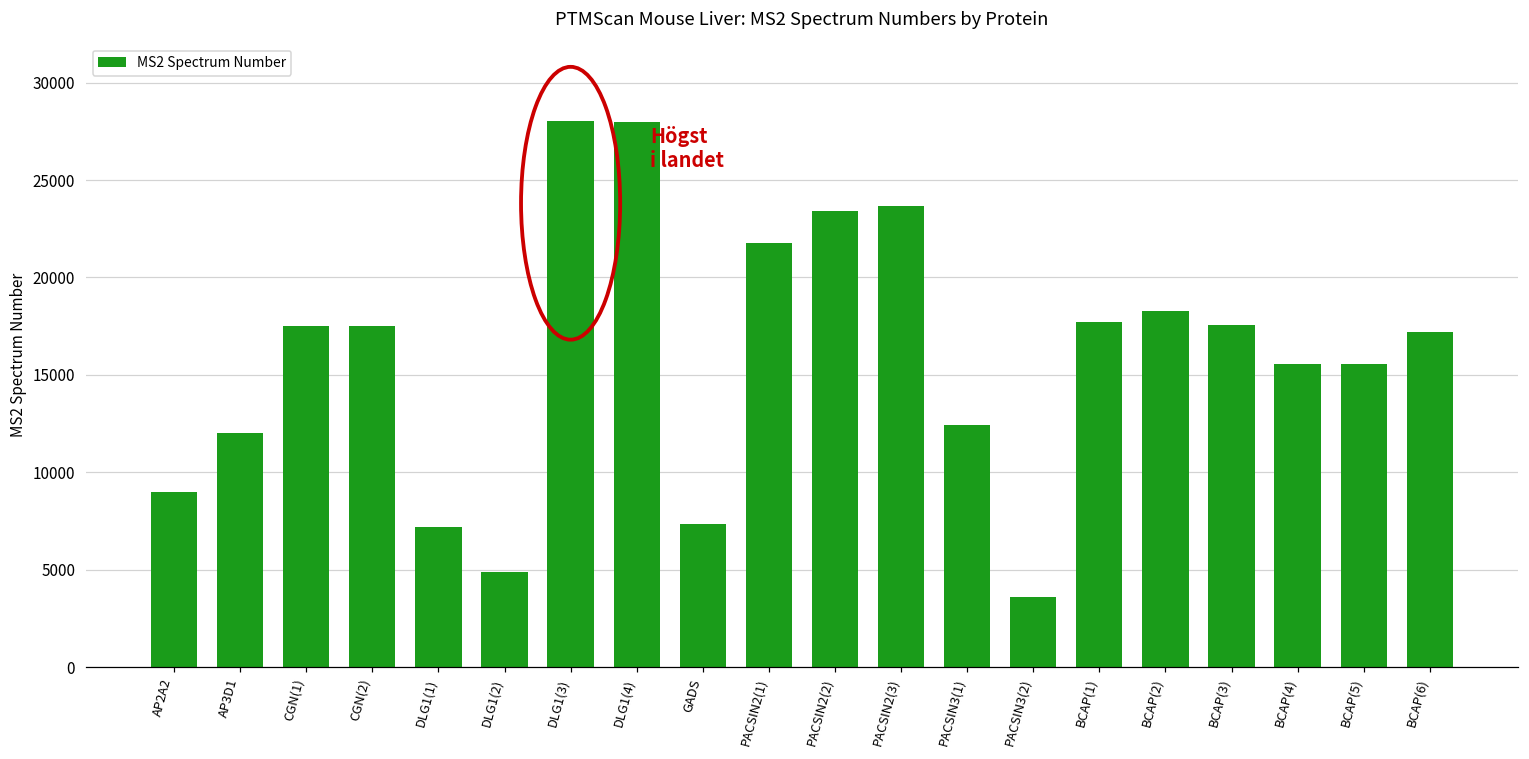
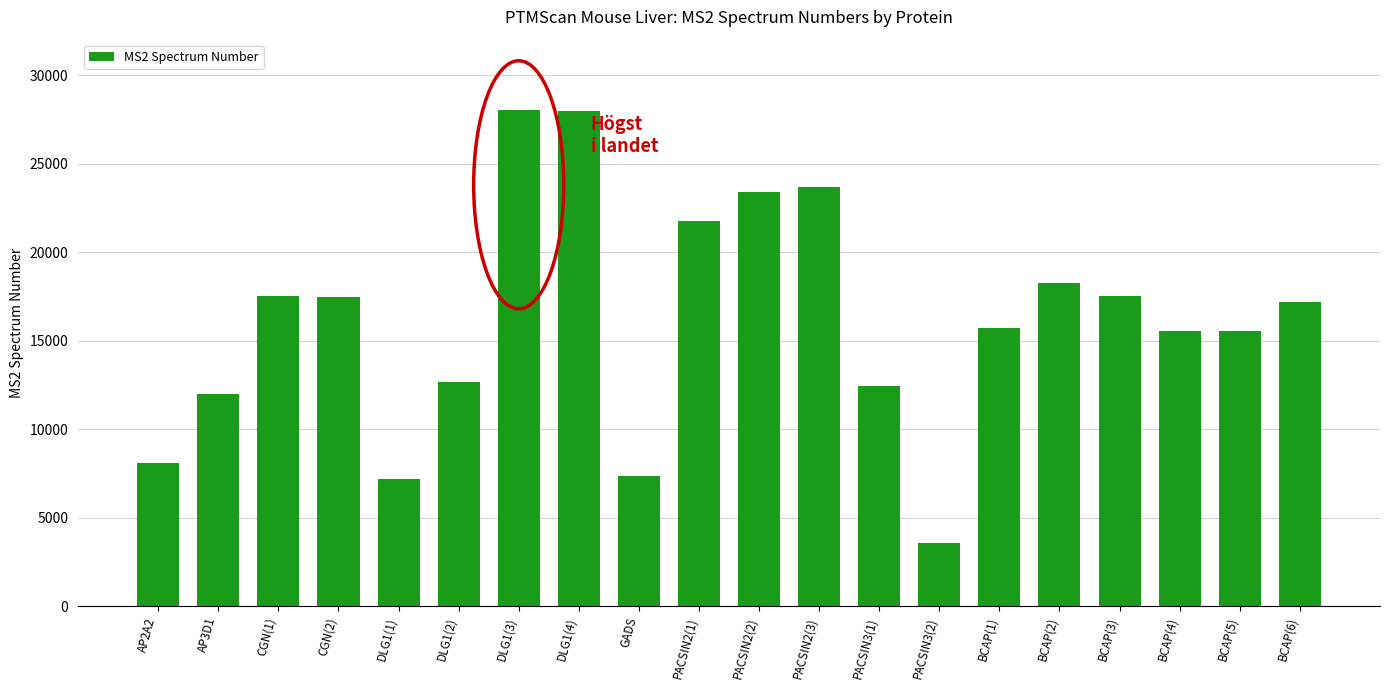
  {
-   "AP2A2": 9000,
+   "AP2A2": 8100,
    "AP3D1": 12000,
    "CGN(1)": 17500,
    "CGN(2)": 17500,
    "DLG1(1)": 7200,
-   "DLG1(2)": 4900,
+   "DLG1(2)": 12700,
    "DLG1(3)": 28000,
    "DLG1(4)": 28000,
    "GADS": 7300,
    "PACSIN2(1)": 21800,
    "PACSIN2(2)": 23400,
    "PACSIN2(3)": 23700,
    "PACSIN3(1)": 12400,
    "PACSIN3(2)": 3600,
-   "BCAP(1)": 17700,
+   "BCAP(1)": 15700,
    "BCAP(2)": 18300,
    "BCAP(3)": 17600,
    "BCAP(4)": 15600,
    "BCAP(5)": 15500,
    "BCAP(6)": 17200
  }
